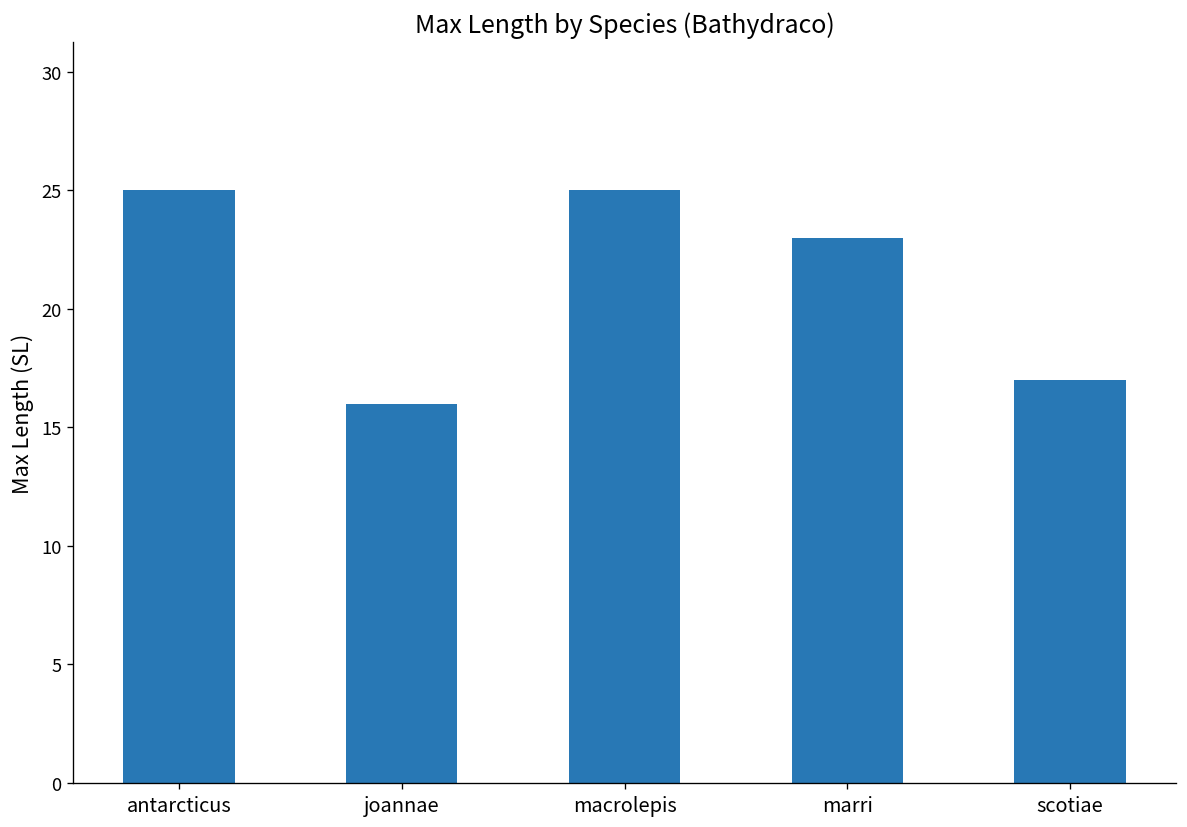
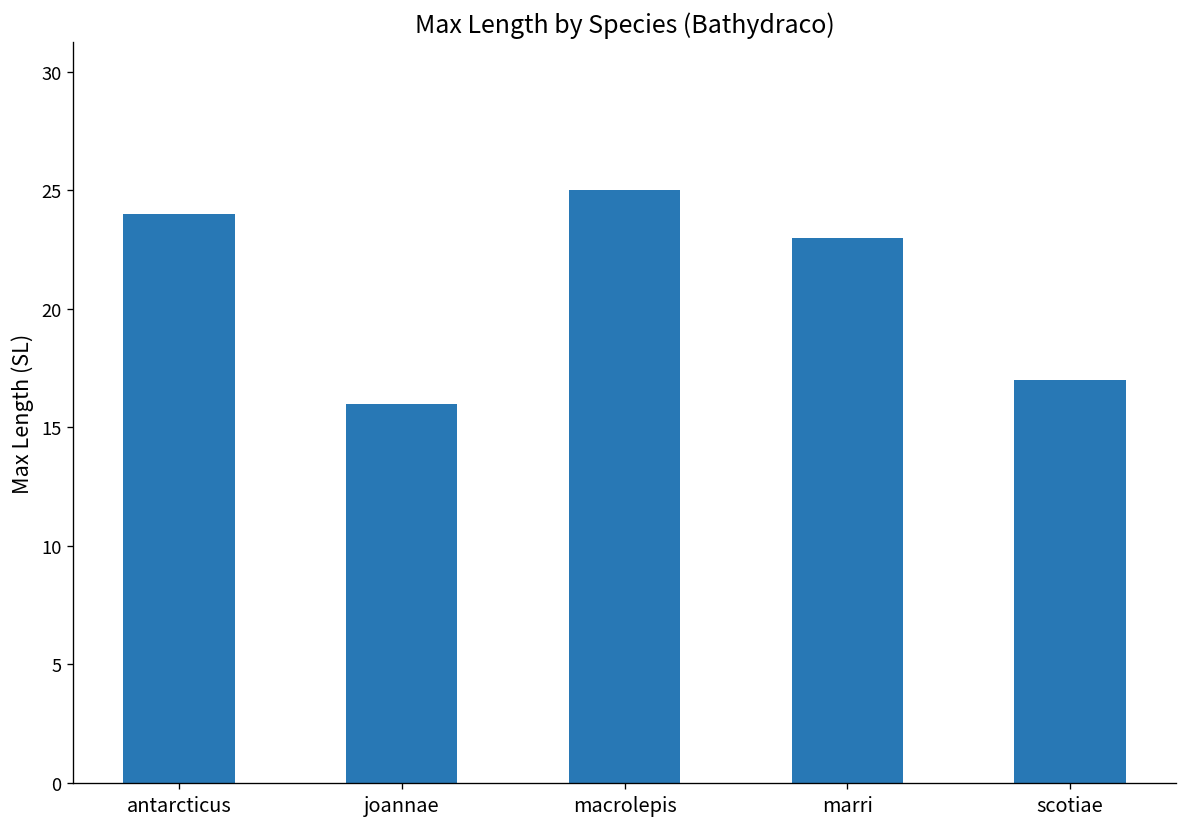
  {
-   "antarcticus": 25,
+   "antarcticus": 24,
    "joannae": 16,
    "macrolepis": 25,
    "marri": 23,
    "scotiae": 17
  }
